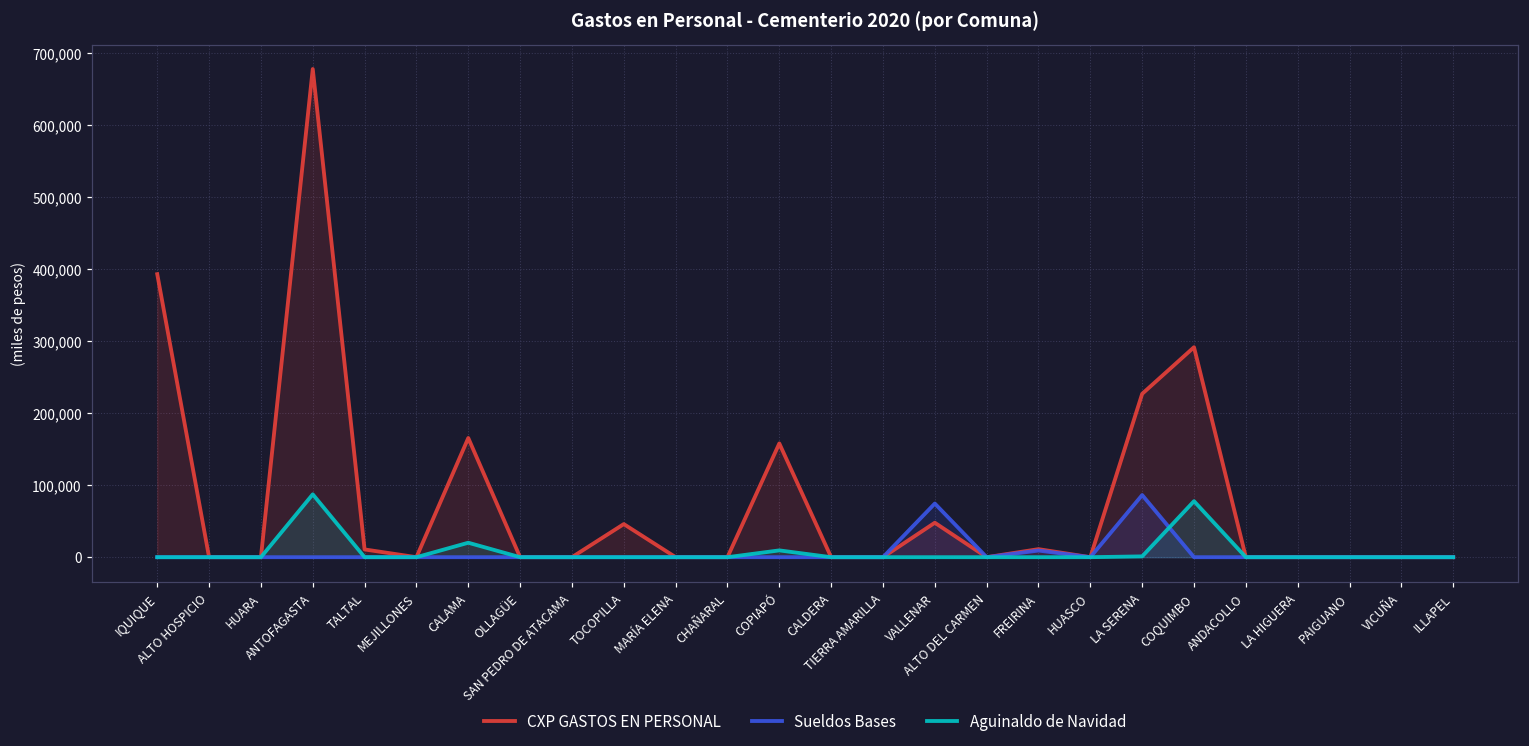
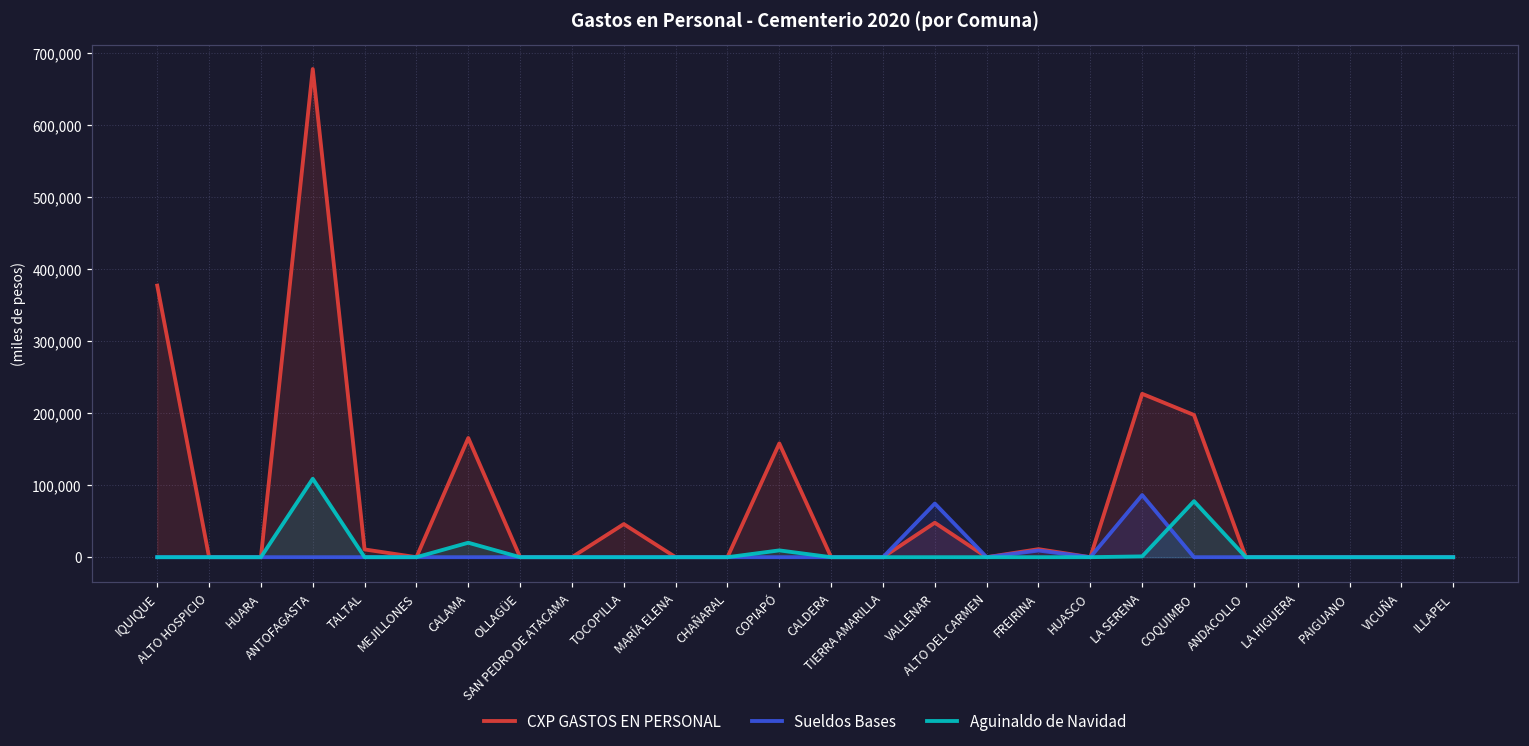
  {
    "CXP GASTOS EN PERSONAL": {
-     "IQUIQUE": "390,000",
+     "IQUIQUE": "380,000",
      "ANTOFAGASTA": "680,000",
      "TALTAL": "10,000",
      "CALAMA": "170,000",
      "TOCOPILLA": "50,000",
      "COPIAPÓ": "160,000",
      "VALLENAR": "50,000",
      "LA SERENA": "230,000",
-     "COQUIMBO": "290,000"
+     "COQUIMBO": "200,000"
    },
    "Sueldos Bases": {
      "ANTOFAGASTA": "0",
      "CALAMA": "0",
      "COPIAPÓ": "0",
      "VALLENAR": "70,000",
      "LA SERENA": "90,000",
      "COQUIMBO": "0"
    },
    "Aguinaldo de Navidad": {
-     "ANTOFAGASTA": "90,000",
+     "ANTOFAGASTA": "110,000",
      "CALAMA": "20,000",
      "COPIAPÓ": "10,000",
      "VALLENAR": "0",
      "FREIRINA": "0",
      "LA SERENA": "0",
      "COQUIMBO": "80,000"
    }
  }
